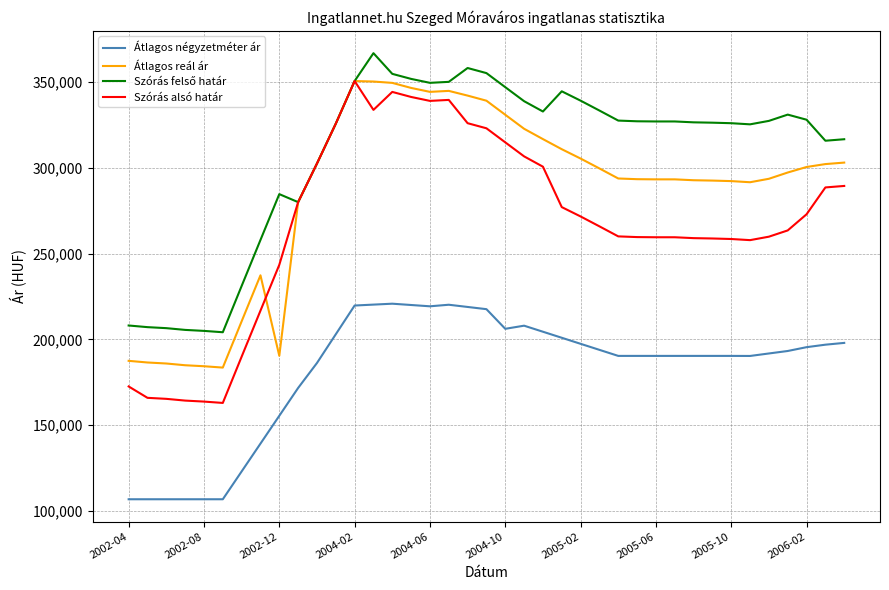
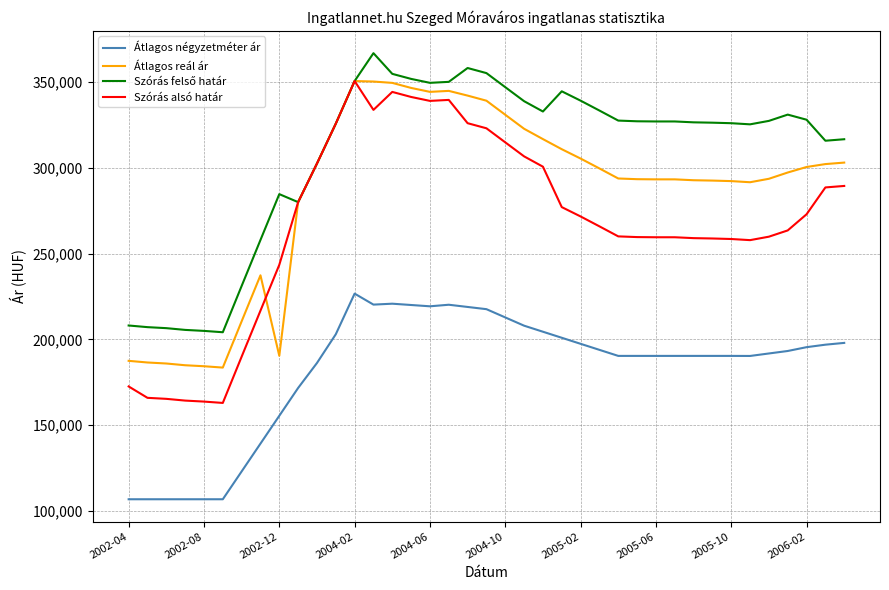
  {
    "Átlagos négyzetméter ár": {
      "2002-04": "107,000",
      "2002-08": "107,000",
      "2002-12": "155,000",
-     "2004-02": "220,000",
+     "2004-02": "227,000",
      "2004-06": "219,000",
-     "2004-10": "206,000",
+     "2004-10": "213,000",
      "2005-02": "197,000",
      "2005-06": "190,000",
      "2005-10": "190,000",
      "2006-02": "195,000"
    },
    "Átlagos reál ár": {
      "2002-04": "188,000",
      "2002-08": "184,000",
      "2002-12": "190,000",
      "2004-06": "344,000",
      "2004-10": "331,000",
      "2005-02": "305,000",
      "2005-06": "293,000",
      "2005-10": "292,000",
      "2006-02": "300,000"
    },
    "Szórás felső határ": {
      "2002-04": "208,000",
      "2002-08": "205,000",
      "2002-12": "285,000",
      "2004-06": "349,000",
      "2004-10": "347,000",
      "2005-02": "339,000",
      "2005-06": "327,000",
      "2005-10": "326,000",
      "2006-02": "328,000"
    },
    "Szórás alsó határ": {
      "2002-04": "173,000",
      "2002-08": "164,000",
      "2002-12": "243,000",
      "2004-06": "339,000",
      "2004-10": "315,000",
      "2005-02": "272,000",
      "2005-06": "259,000",
      "2005-10": "258,000",
      "2006-02": "273,000"
    }
  }
